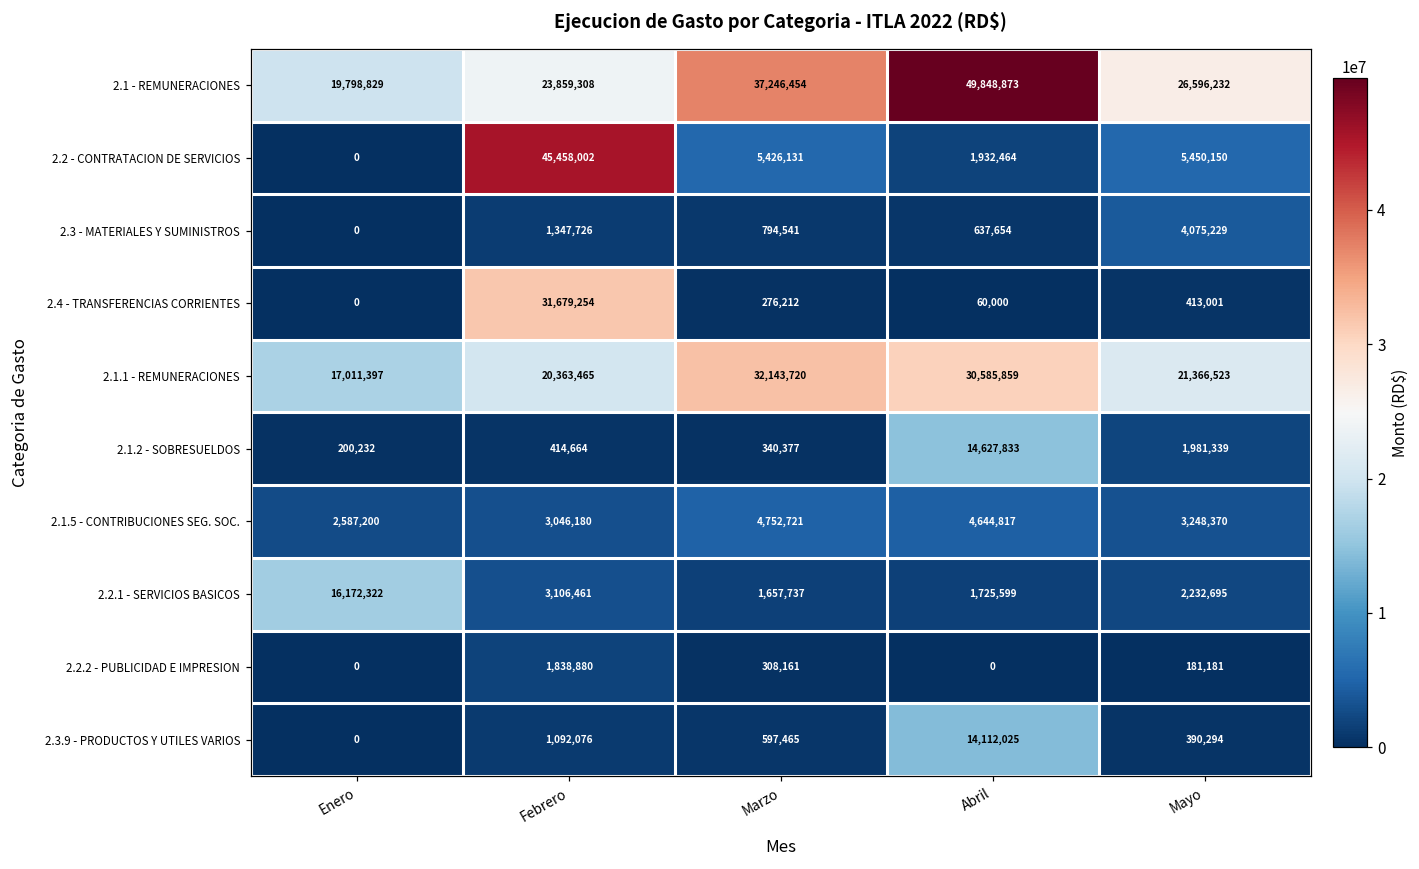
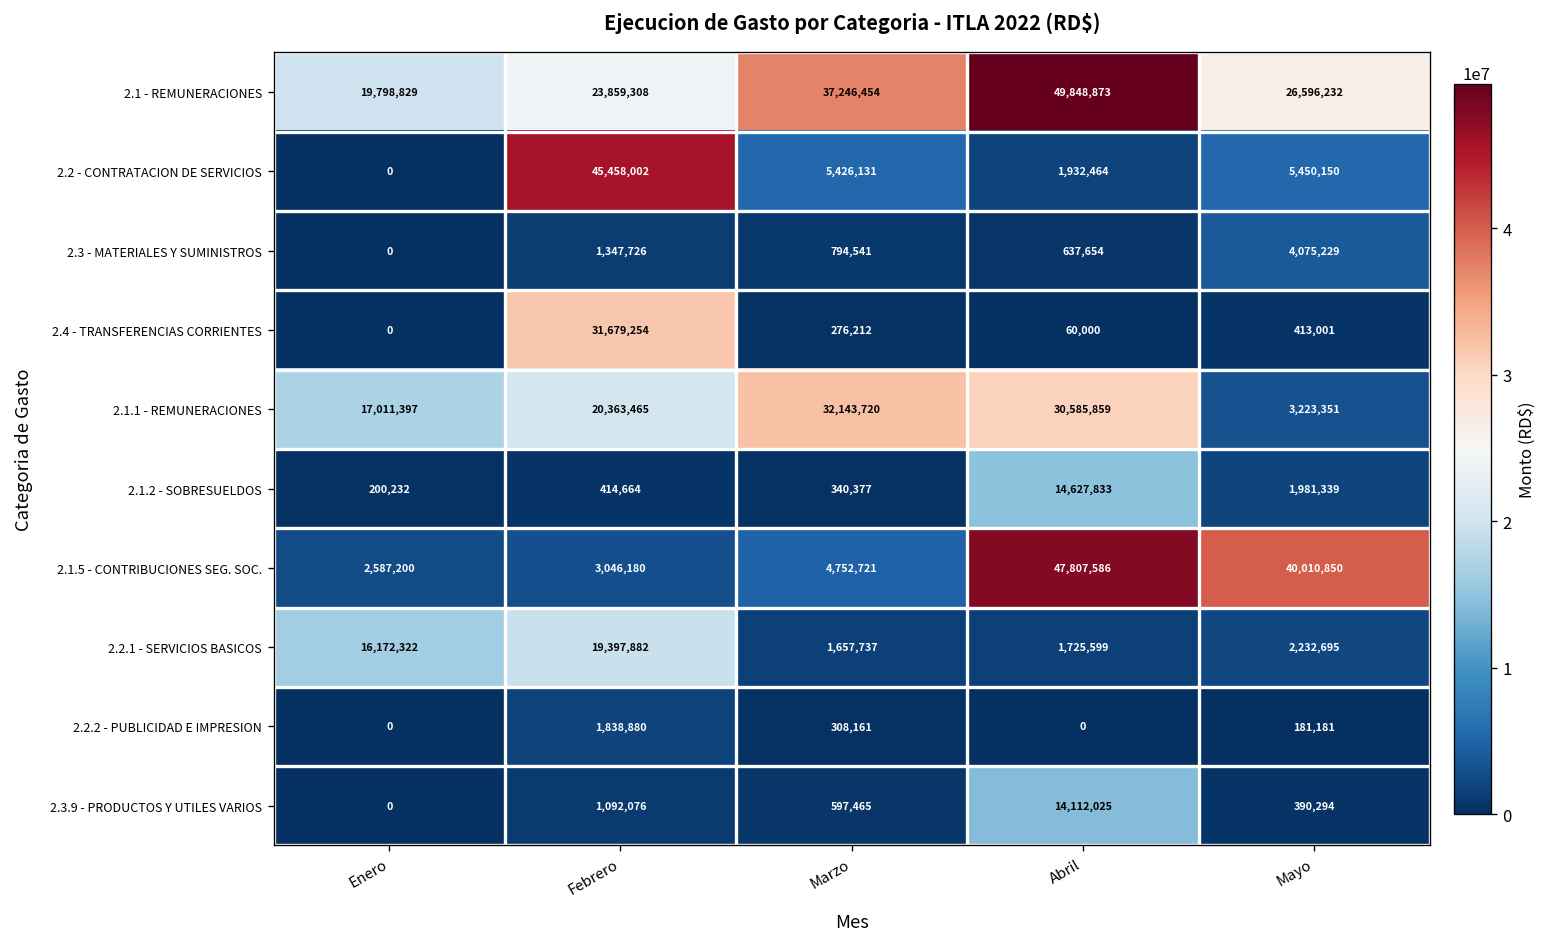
  {
    "2.1 - REMUNERACIONES": {
      "Enero": "19,798,829",
      "Febrero": "23,859,308",
      "Marzo": "37,246,454",
      "Abril": "49,848,873",
      "Mayo": "26,596,232"
    },
    "2.2 - CONTRATACION DE SERVICIOS": {
      "Enero": "0",
      "Febrero": "45,458,002",
      "Marzo": "5,426,131",
      "Abril": "1,932,464",
      "Mayo": "5,450,150"
    },
    "2.3 - MATERIALES Y SUMINISTROS": {
      "Enero": "0",
      "Febrero": "1,347,726",
      "Marzo": "794,541",
      "Abril": "637,654",
      "Mayo": "4,075,229"
    },
    "2.4 - TRANSFERENCIAS CORRIENTES": {
      "Enero": "0",
      "Febrero": "31,679,254",
      "Marzo": "276,212",
      "Abril": "60,000",
      "Mayo": "413,001"
    },
    "2.1.1 - REMUNERACIONES": {
      "Enero": "17,011,397",
      "Febrero": "20,363,465",
      "Marzo": "32,143,720",
      "Abril": "30,585,859",
-     "Mayo": "21,366,523"
+     "Mayo": "3,223,351"
    },
    "2.1.2 - SOBRESUELDOS": {
      "Enero": "200,232",
      "Febrero": "414,664",
      "Marzo": "340,377",
      "Abril": "14,627,833",
      "Mayo": "1,981,339"
    },
    "2.1.5 - CONTRIBUCIONES SEG. SOC.": {
      "Enero": "2,587,200",
      "Febrero": "3,046,180",
      "Marzo": "4,752,721",
-     "Abril": "4,644,817",
-     "Mayo": "3,248,370"
+     "Abril": "47,807,586",
+     "Mayo": "40,010,850"
    },
    "2.2.1 - SERVICIOS BASICOS": {
      "Enero": "16,172,322",
-     "Febrero": "3,106,461",
+     "Febrero": "19,397,882",
      "Marzo": "1,657,737",
      "Abril": "1,725,599",
      "Mayo": "2,232,695"
    },
    "2.2.2 - PUBLICIDAD E IMPRESION": {
      "Enero": "0",
      "Febrero": "1,838,880",
      "Marzo": "308,161",
      "Abril": "0",
      "Mayo": "181,181"
    },
    "2.3.9 - PRODUCTOS Y UTILES VARIOS": {
      "Enero": "0",
      "Febrero": "1,092,076",
      "Marzo": "597,465",
      "Abril": "14,112,025",
      "Mayo": "390,294"
    }
  }
